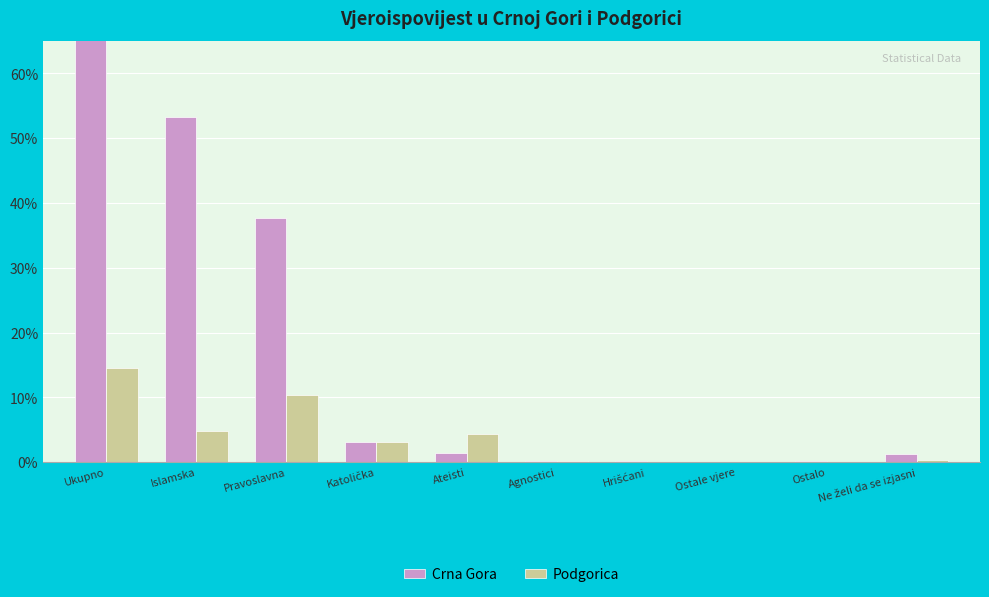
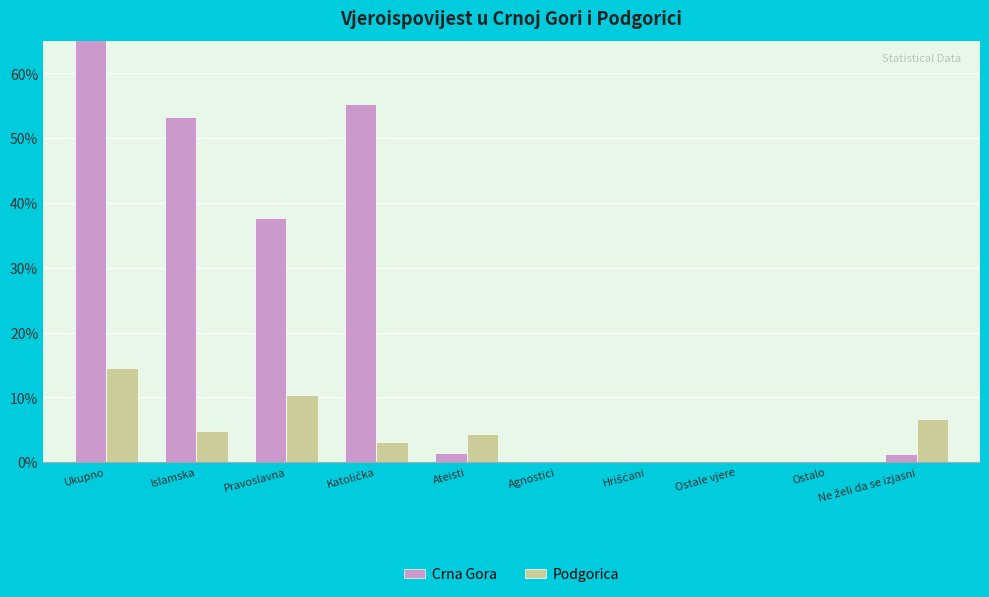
  {
    "Crna Gora": {
      "Islamska": "53%",
      "Pravoslavna": "38%",
-     "Katolička": "3%",
+     "Katolička": "55%",
      "Ateisti": "1%",
      "Ne želi da se izjasni": "1%"
    },
    "Podgorica": {
      "Ukupno": "15%",
      "Islamska": "5%",
      "Pravoslavna": "10%",
      "Katolička": "3%",
      "Ateisti": "4%",
-     "Ne želi da se izjasni": "0%"
+     "Ne želi da se izjasni": "7%"
    }
  }
